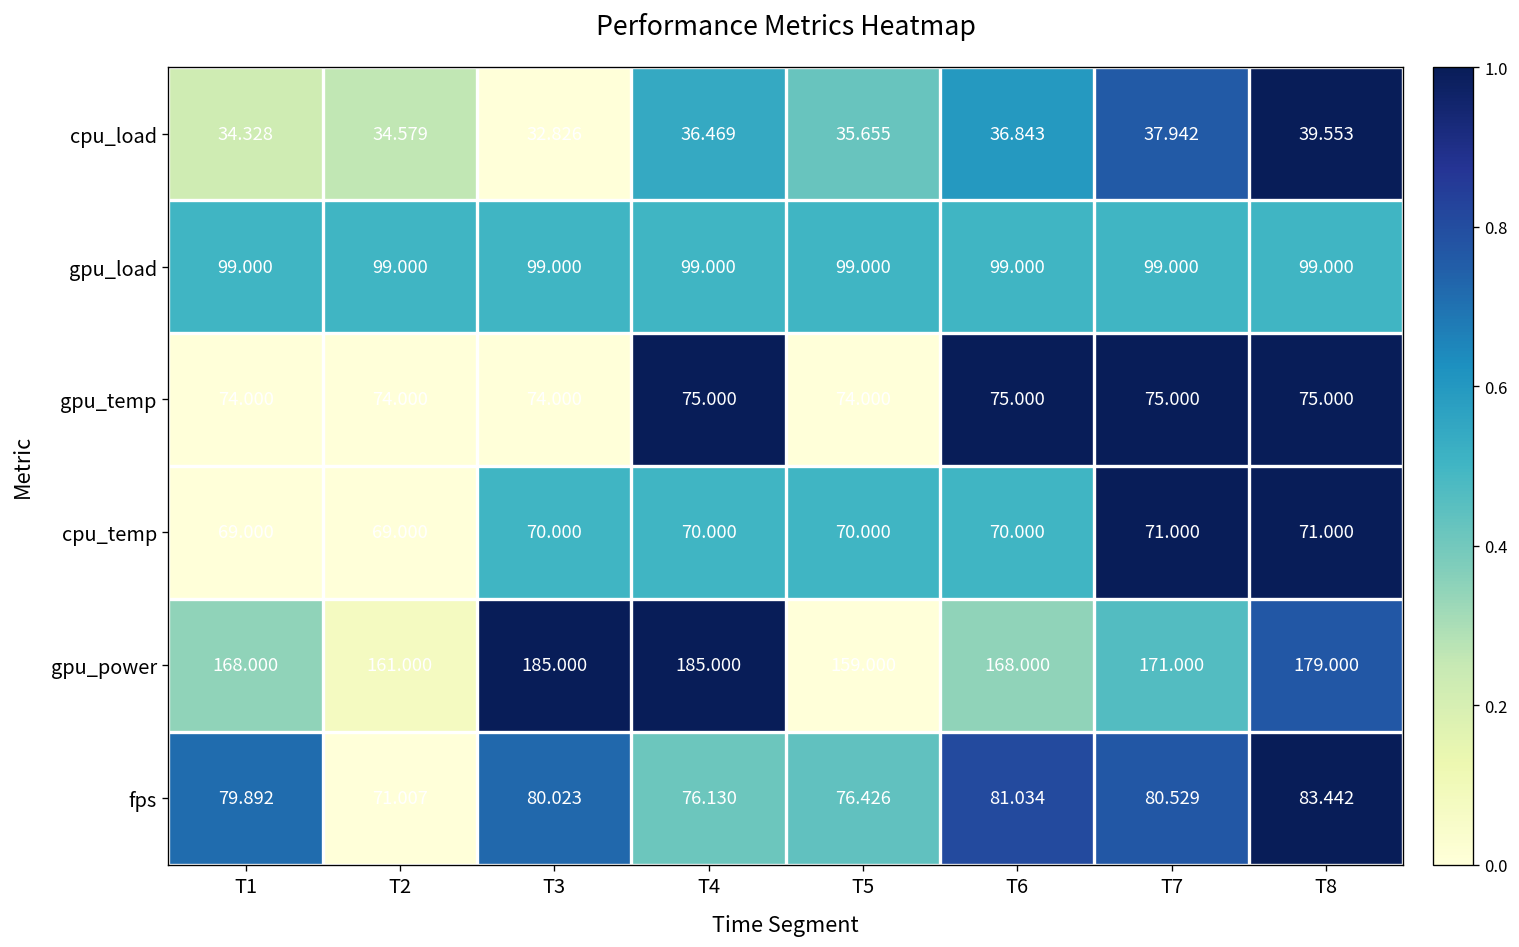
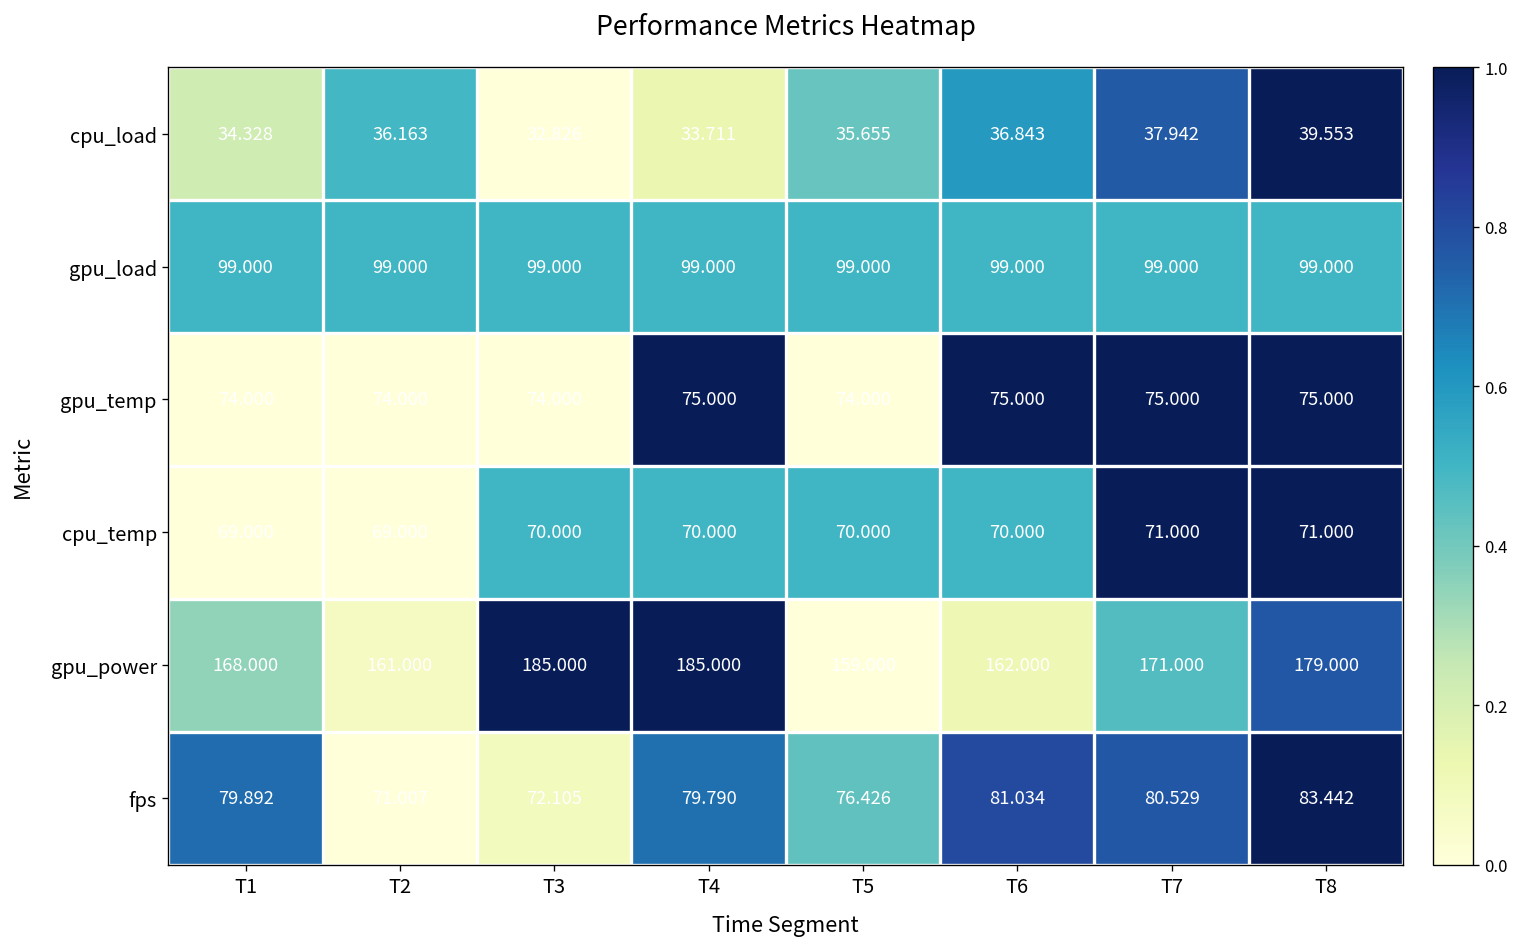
  {
    "cpu_load": {
      "T1": 34.328,
-     "T2": 34.579,
-     "T4": 36.469,
+     "T2": 36.163,
+     "T4": 33.711,
      "T5": 35.655,
      "T6": 36.843,
      "T7": 37.942,
      "T8": 39.553
    },
    "gpu_load": {
      "T1": 99.000,
      "T2": 99.000,
      "T3": 99.000,
      "T4": 99.000,
      "T5": 99.000,
      "T6": 99.000,
      "T7": 99.000,
      "T8": 99.000
    },
    "gpu_temp": {
      "T4": 75.000,
      "T6": 75.000,
      "T7": 75.000,
      "T8": 75.000
    },
    "cpu_temp": {
      "T3": 70.000,
      "T4": 70.000,
      "T5": 70.000,
      "T6": 70.000,
      "T7": 71.000,
      "T8": 71.000
    },
    "gpu_power": {
      "T1": 168.000,
      "T2": 161.000,
      "T3": 185.000,
      "T4": 185.000,
-     "T6": 168.000,
+     "T6": 162.000,
      "T7": 171.000,
      "T8": 179.000
    },
    "fps": {
      "T1": 79.892,
-     "T3": 80.023,
-     "T4": 76.130,
+     "T3": 72.105,
+     "T4": 79.790,
      "T5": 76.426,
      "T6": 81.034,
      "T7": 80.529,
      "T8": 83.442
    }
  }
